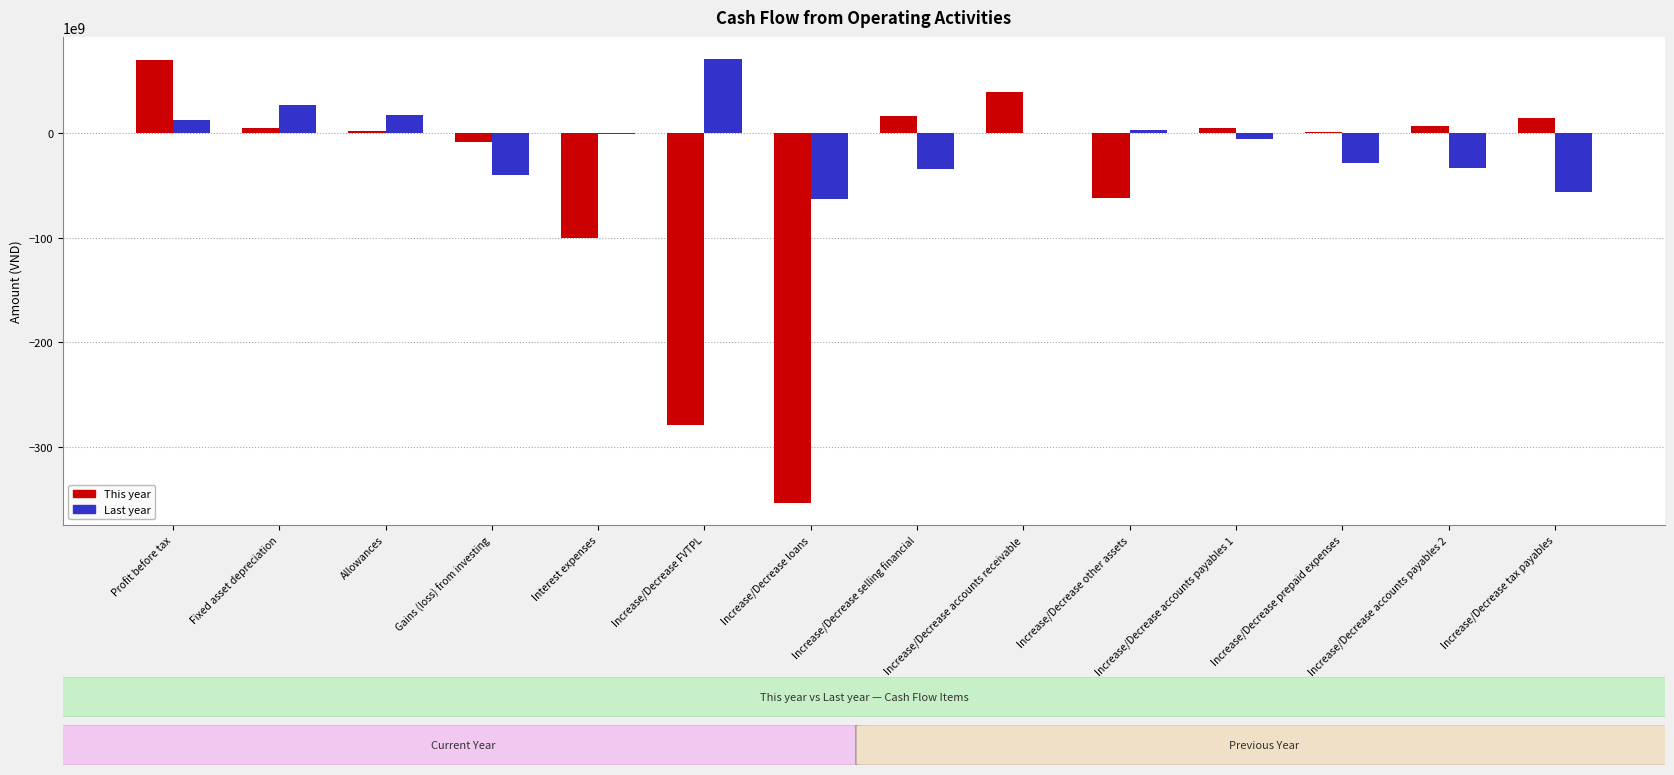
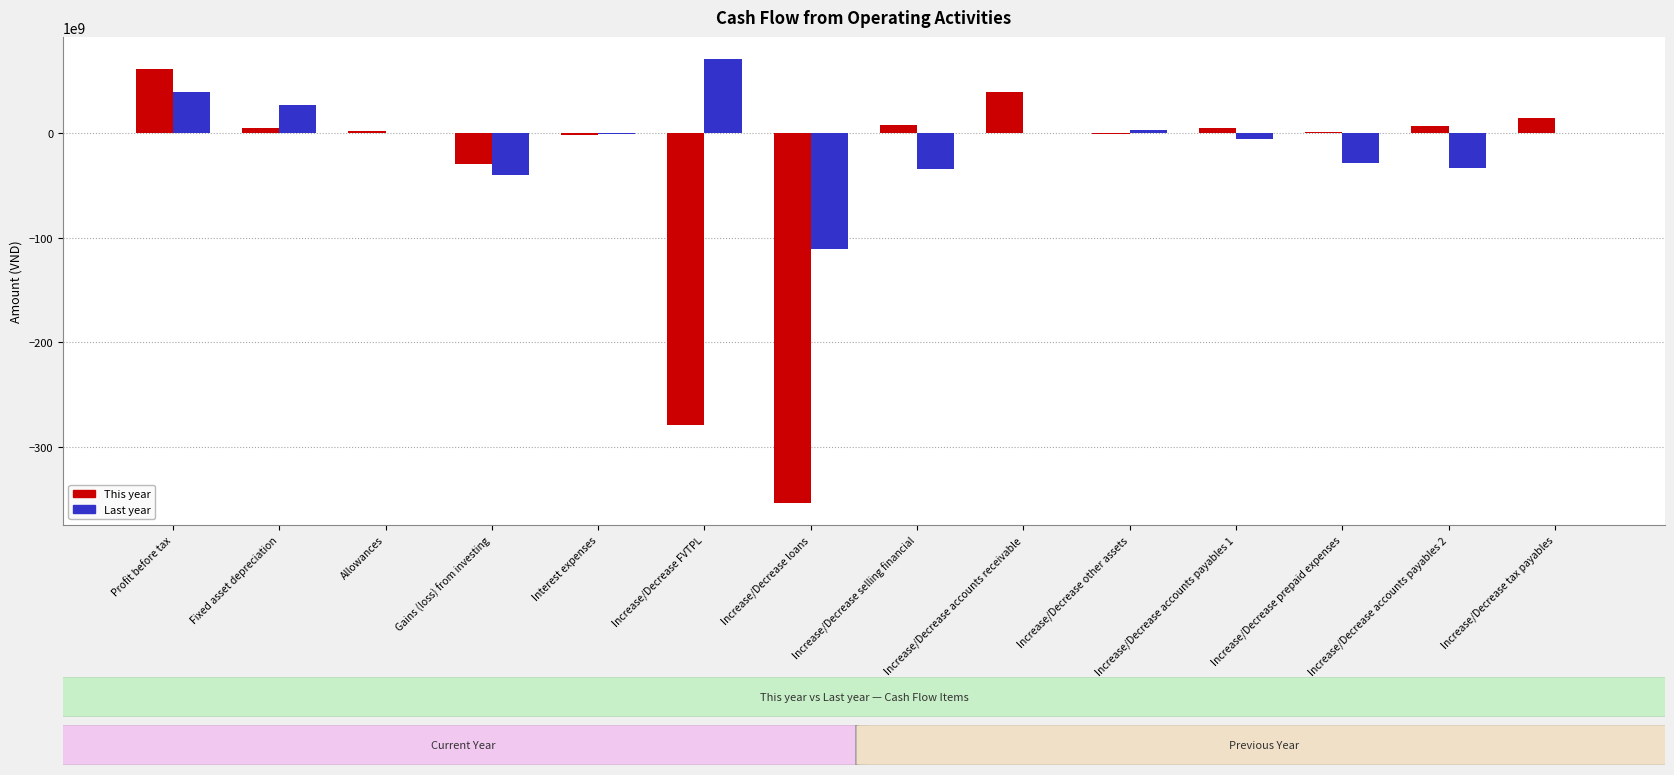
  {
    "This year": {
-     "Profit before tax": 69000000000,
+     "Profit before tax": 61000000000,
      "Fixed asset depreciation": 5000000000,
-     "Gains (loss) from investing": -9000000000,
-     "Interest expenses": -101000000000,
+     "Gains (loss) from investing": -30000000000,
+     "Interest expenses": -2000000000,
      "Increase/Decrease FVTPL": -279000000000,
      "Increase/Decrease loans": -353000000000,
-     "Increase/Decrease selling financial": 16000000000,
+     "Increase/Decrease selling financial": 7000000000,
      "Increase/Decrease accounts receivable": 39000000000,
-     "Increase/Decrease other assets": -62000000000,
+     "Increase/Decrease other assets": -1000000000,
      "Increase/Decrease accounts payables 1": 4000000000,
      "Increase/Decrease accounts payables 2": 6000000000,
      "Increase/Decrease tax payables": 14000000000
    },
    "Last year": {
-     "Profit before tax": 12000000000,
+     "Profit before tax": 39000000000,
      "Fixed asset depreciation": 26000000000,
-     "Allowances": 17000000000,
+     "Allowances": 0,
      "Gains (loss) from investing": -40000000000,
      "Increase/Decrease FVTPL": 70000000000,
-     "Increase/Decrease loans": -63000000000,
+     "Increase/Decrease loans": -110000000000,
      "Increase/Decrease selling financial": -34000000000,
      "Increase/Decrease accounts receivable": 0,
      "Increase/Decrease other assets": 3000000000,
      "Increase/Decrease accounts payables 1": -5000000000,
      "Increase/Decrease prepaid expenses": -29000000000,
      "Increase/Decrease accounts payables 2": -34000000000,
-     "Increase/Decrease tax payables": -56000000000
+     "Increase/Decrease tax payables": 0
    }
  }
